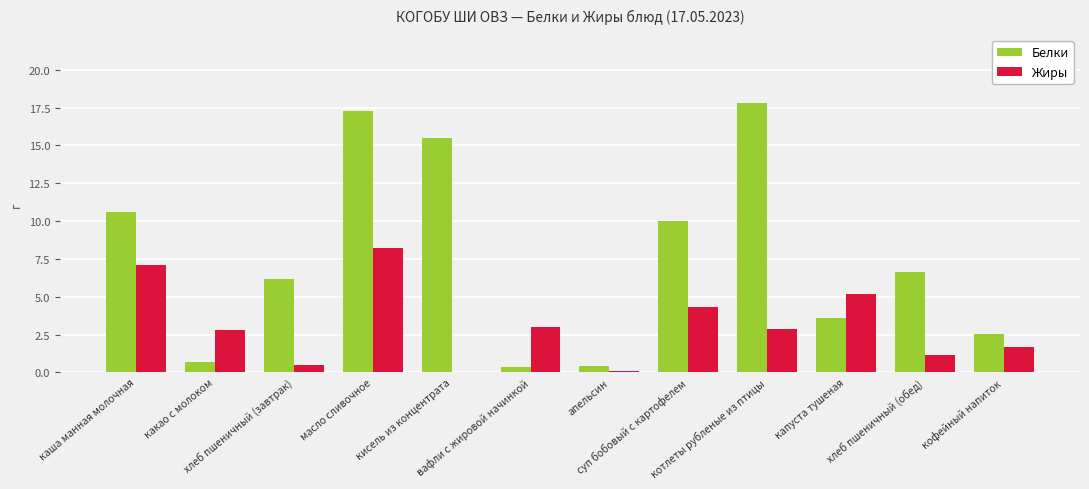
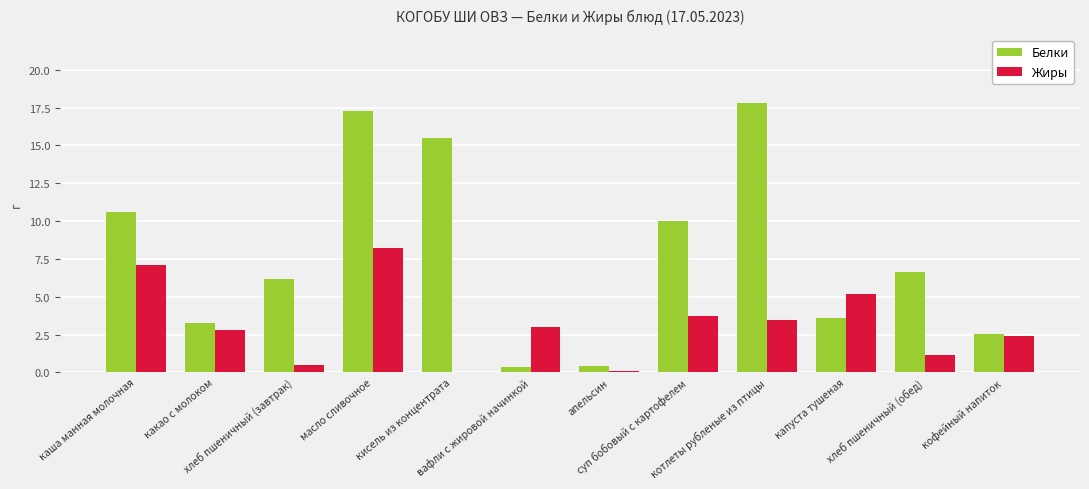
  {
    "Белки": {
      "каша манная молочная": 10.6,
-     "какао с молоком": 0.7,
+     "какао с молоком": 3.3,
      "хлеб пшеничный (завтрак)": 6.2,
      "масло сливочное": 17.3,
      "кисель из концентрата": 15.5,
      "вафли с жировой начинкой": 0.3,
      "апельсин": 0.5,
      "суп бобовый с картофелем": 10.0,
      "котлеты рубленые из птицы": 17.8,
      "капуста тушеная": 3.6,
      "хлеб пшеничный (обед)": 6.6,
      "кофейный напиток": 2.6
    },
    "Жиры": {
      "каша манная молочная": 7.1,
      "какао с молоком": 2.8,
      "хлеб пшеничный (завтрак)": 0.5,
      "масло сливочное": 8.3,
      "кисель из концентрата": 0.0,
      "вафли с жировой начинкой": 3.0,
-     "суп бобовый с картофелем": 4.3,
-     "котлеты рубленые из птицы": 2.8,
+     "суп бобовый с картофелем": 3.8,
+     "котлеты рубленые из птицы": 3.4,
      "капуста тушеная": 5.2,
      "хлеб пшеничный (обед)": 1.1,
-     "кофейный напиток": 1.7
+     "кофейный напиток": 2.4
    }
  }
